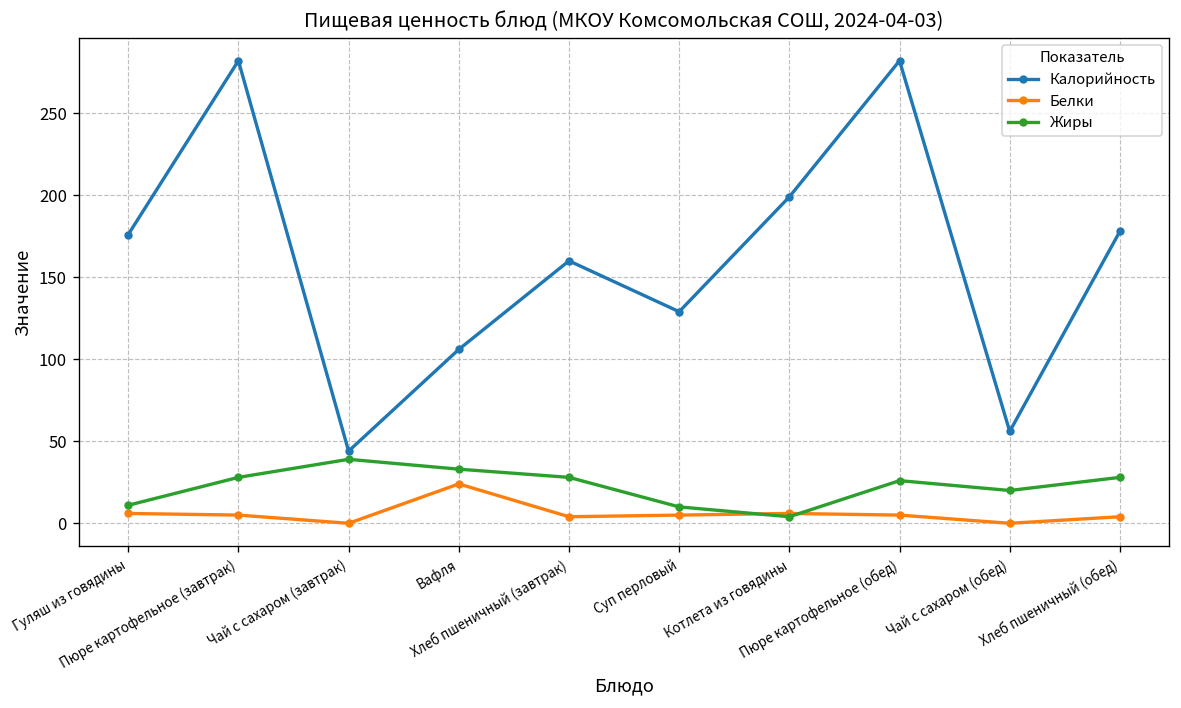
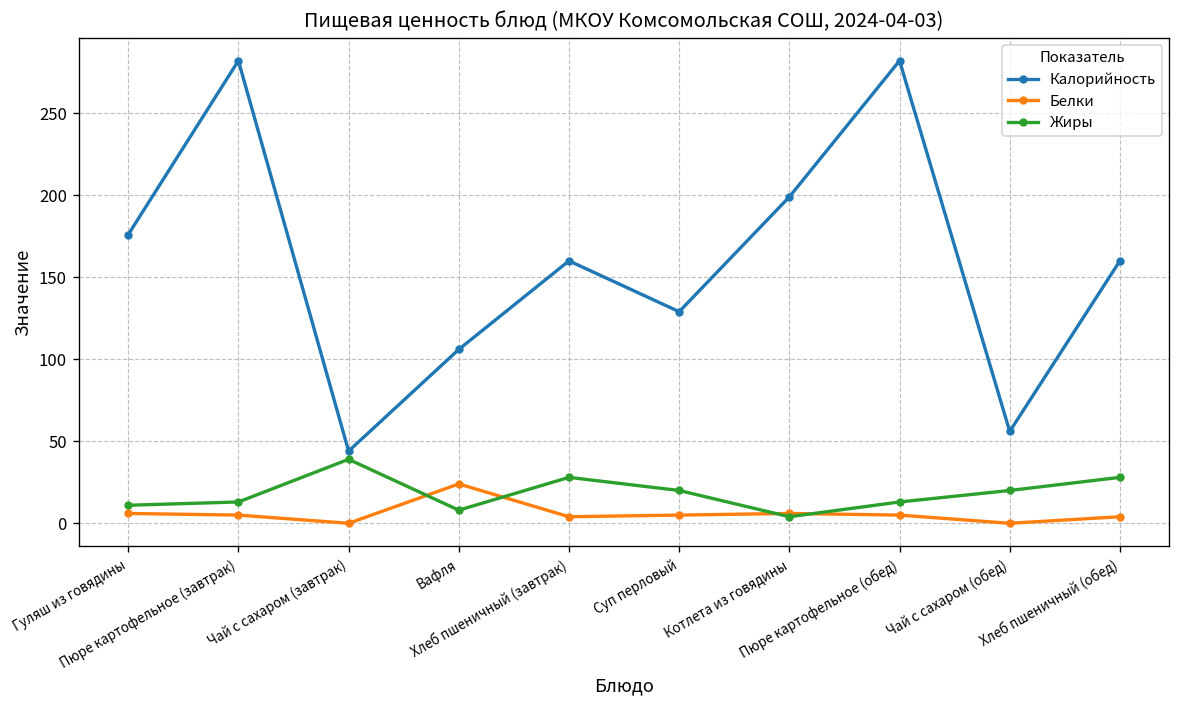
  {
    "Калорийность": {
      "Гуляш из говядины": 176,
      "Пюре картофельное (завтрак)": 282,
      "Чай с сахаром (завтрак)": 44,
      "Вафля": 106,
      "Хлеб пшеничный (завтрак)": 160,
      "Суп перловый": 129,
      "Котлета из говядины": 199,
      "Пюре картофельное (обед)": 282,
      "Чай с сахаром (обед)": 56,
-     "Хлеб пшеничный (обед)": 178
+     "Хлеб пшеничный (обед)": 160
    },
    "Белки": {
      "Гуляш из говядины": 6,
      "Пюре картофельное (завтрак)": 5,
      "Чай с сахаром (завтрак)": 0,
      "Вафля": 24,
      "Хлеб пшеничный (завтрак)": 4,
      "Суп перловый": 5,
      "Котлета из говядины": 6,
      "Пюре картофельное (обед)": 5,
      "Чай с сахаром (обед)": 0,
      "Хлеб пшеничный (обед)": 4
    },
    "Жиры": {
      "Гуляш из говядины": 11,
-     "Пюре картофельное (завтрак)": 28,
+     "Пюре картофельное (завтрак)": 13,
      "Чай с сахаром (завтрак)": 39,
-     "Вафля": 33,
+     "Вафля": 8,
      "Хлеб пшеничный (завтрак)": 28,
-     "Суп перловый": 10,
+     "Суп перловый": 20,
      "Котлета из говядины": 4,
-     "Пюре картофельное (обед)": 26,
+     "Пюре картофельное (обед)": 13,
      "Чай с сахаром (обед)": 20,
      "Хлеб пшеничный (обед)": 28
    }
  }
